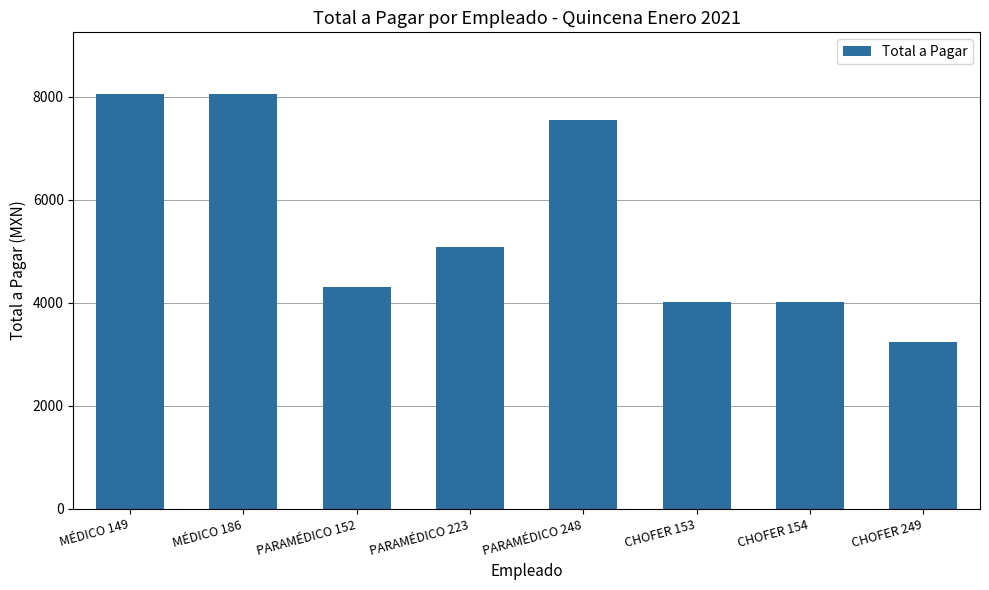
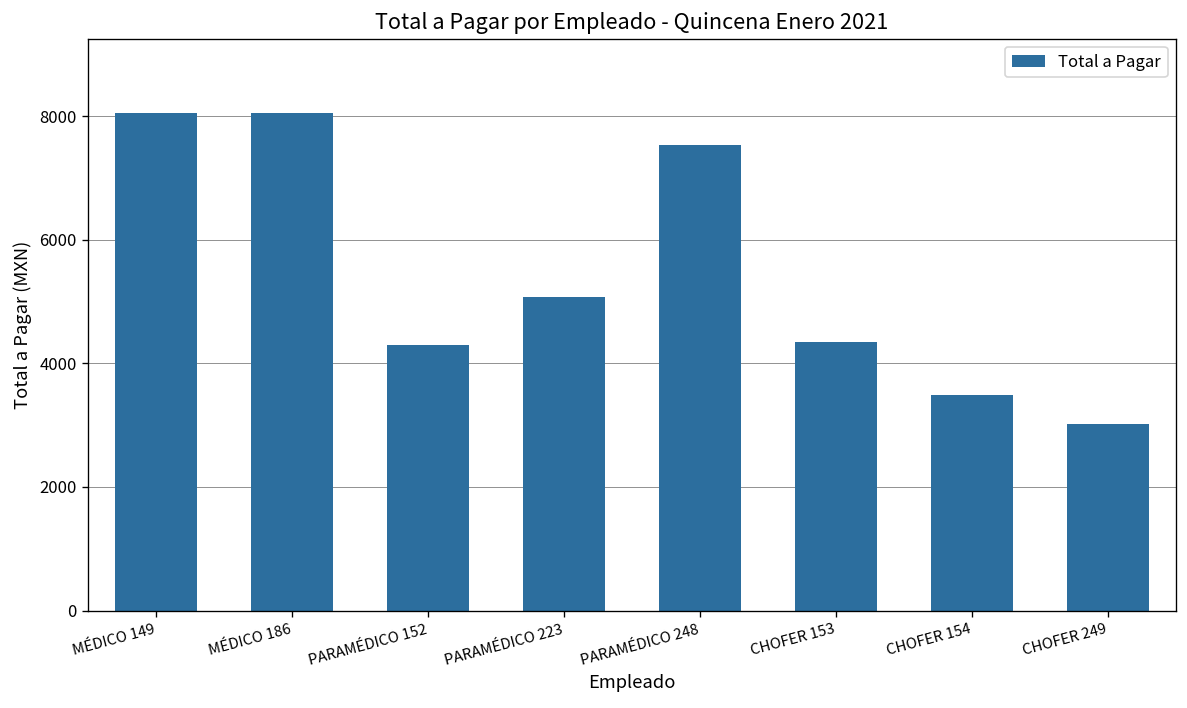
  {
    "MÉDICO 149": 8000,
    "MÉDICO 186": 8000,
    "PARAMÉDICO 152": 4300,
    "PARAMÉDICO 223": 5100,
    "PARAMÉDICO 248": 7500,
-   "CHOFER 153": 4000,
-   "CHOFER 154": 4000,
-   "CHOFER 249": 3200
+   "CHOFER 153": 4300,
+   "CHOFER 154": 3500,
+   "CHOFER 249": 3000
  }
